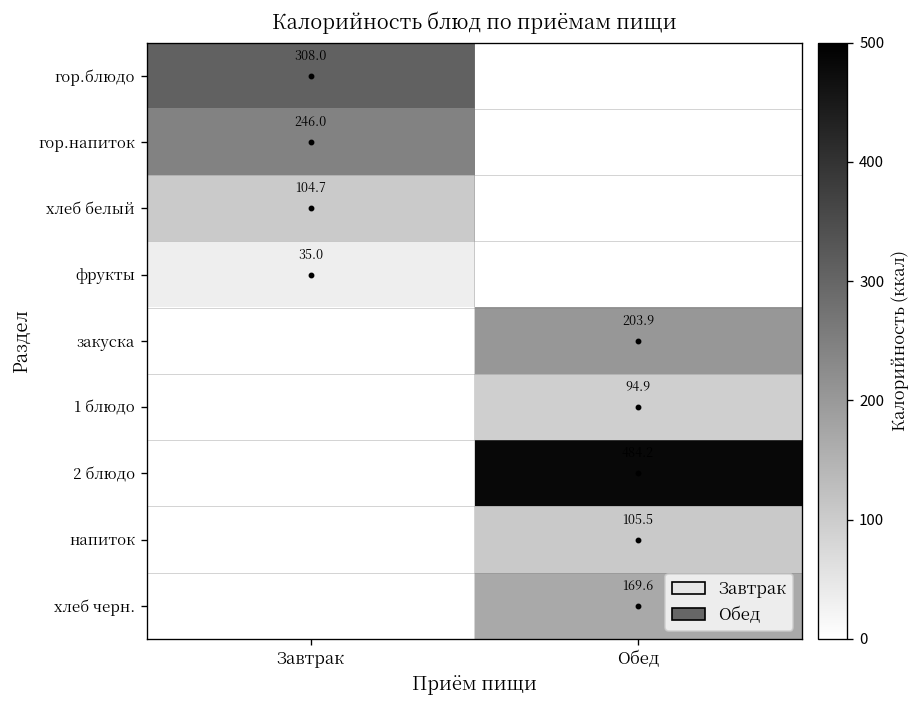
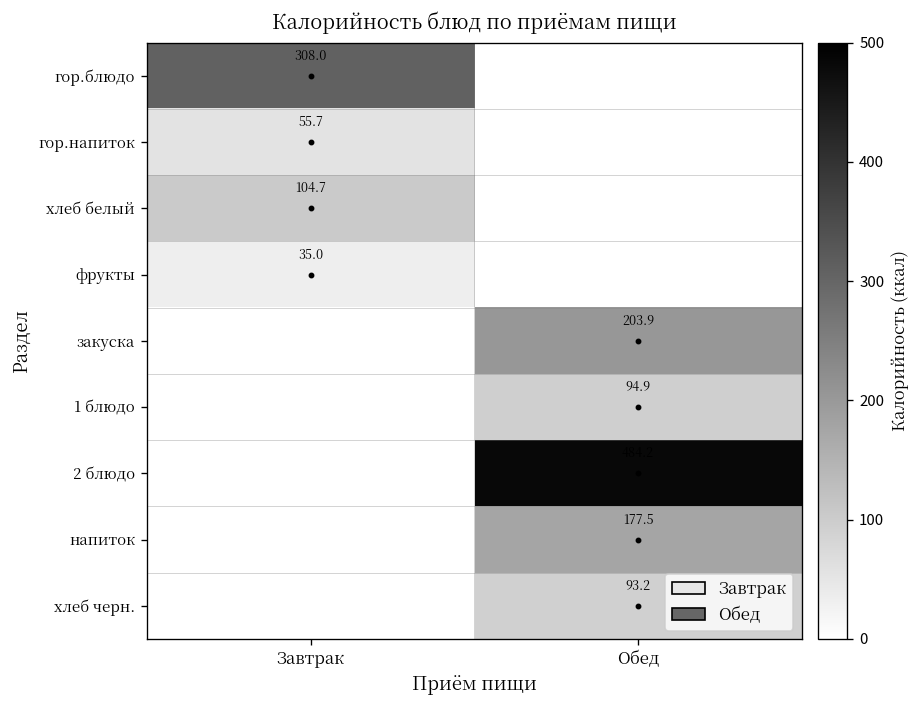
  {
    "гор.блюдо": {
      "Завтрак": 308.0
    },
    "гор.напиток": {
-     "Завтрак": 246.0
+     "Завтрак": 55.7
    },
    "хлеб белый": {
      "Завтрак": 104.7
    },
    "фрукты": {
      "Завтрак": 35.0
    },
    "закуска": {
      "Обед": 203.9
    },
    "1 блюдо": {
      "Обед": 94.9
    },
    "напиток": {
-     "Обед": 105.5
+     "Обед": 177.5
    },
    "хлеб черн.": {
-     "Обед": 169.6
+     "Обед": 93.2
    }
  }
